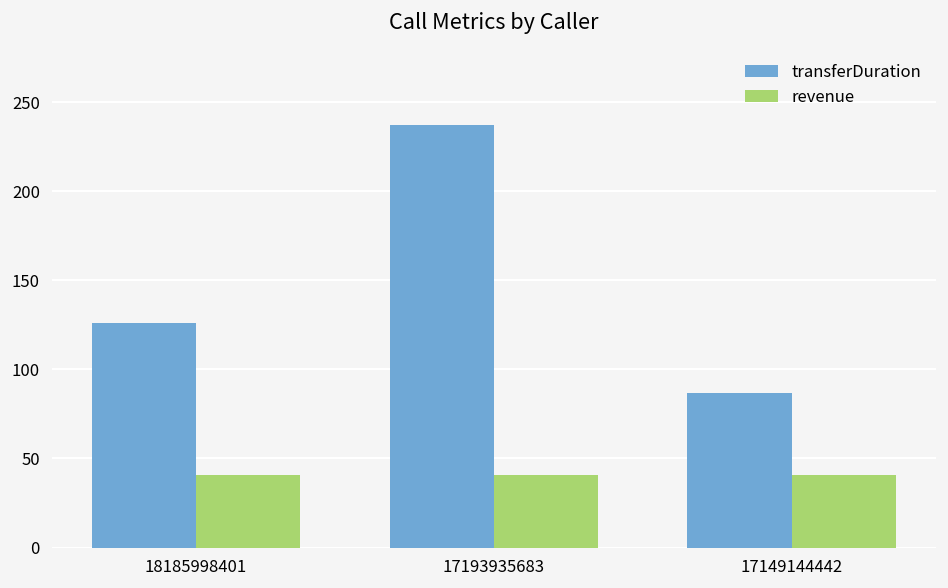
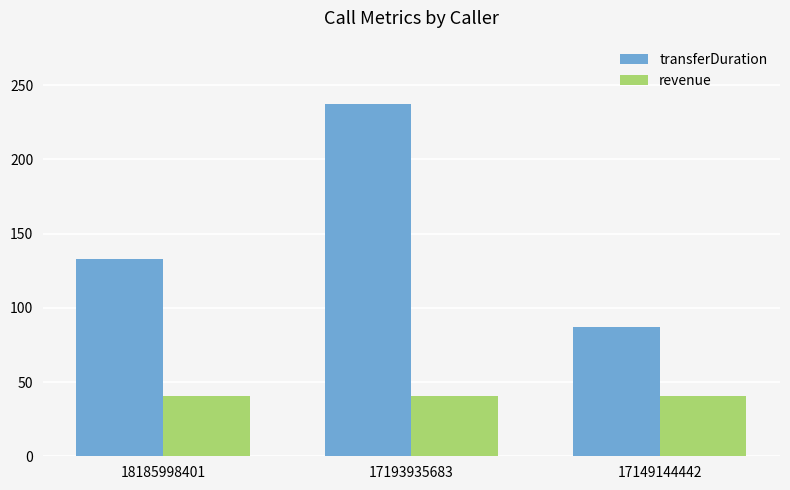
  {
    "transferDuration": {
-     "18185998401": 126,
+     "18185998401": 133,
      "17193935683": 237,
      "17149144442": 87
    },
    "revenue": {
      "18185998401": 41,
      "17193935683": 41,
      "17149144442": 41
    }
  }
